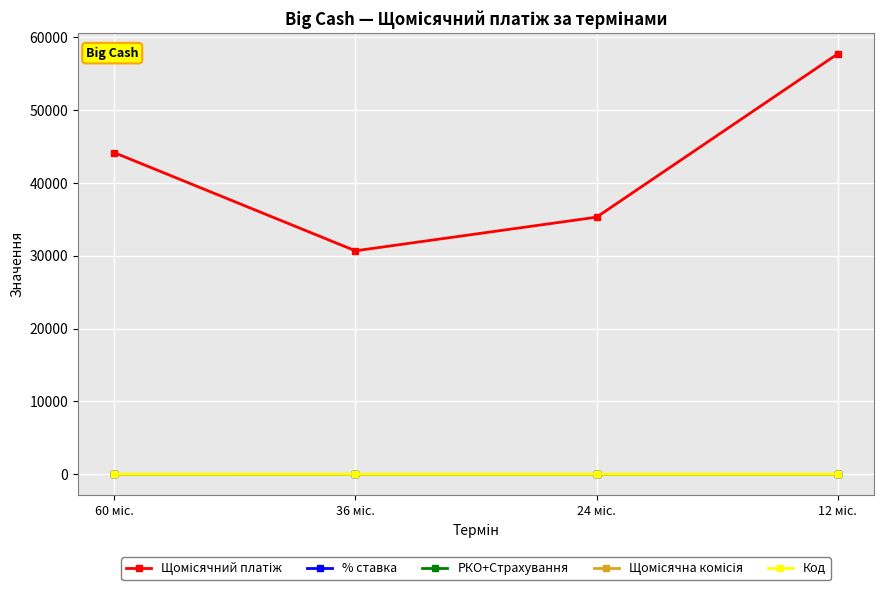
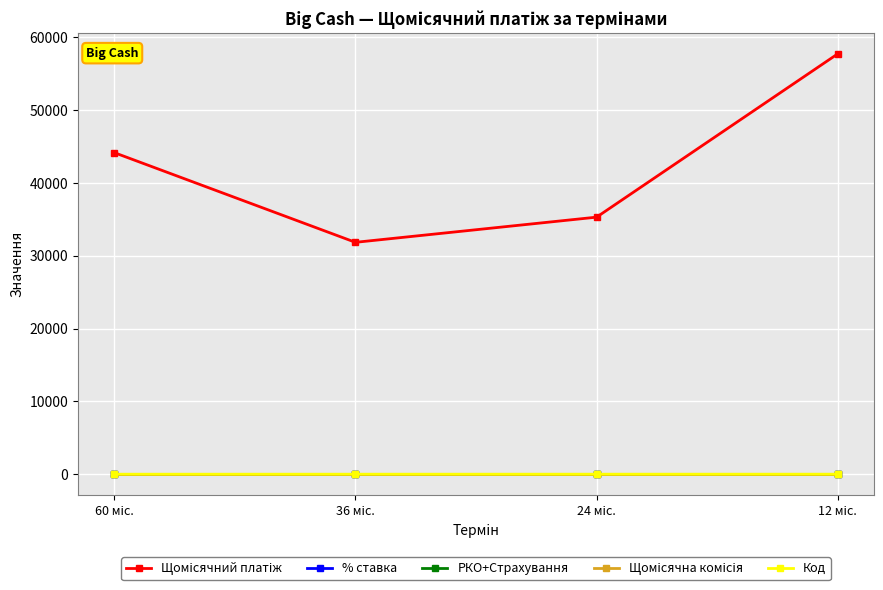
  {
    "Щомісячний платіж": {
      "60 міс.": 44000,
-     "36 міс.": 31000,
+     "36 міс.": 32000,
      "24 міс.": 35000,
      "12 міс.": 58000
    },
    "Код": {
      "60 міс.": 0,
      "36 міс.": 0,
      "24 міс.": 0,
      "12 міс.": 0
    }
  }
